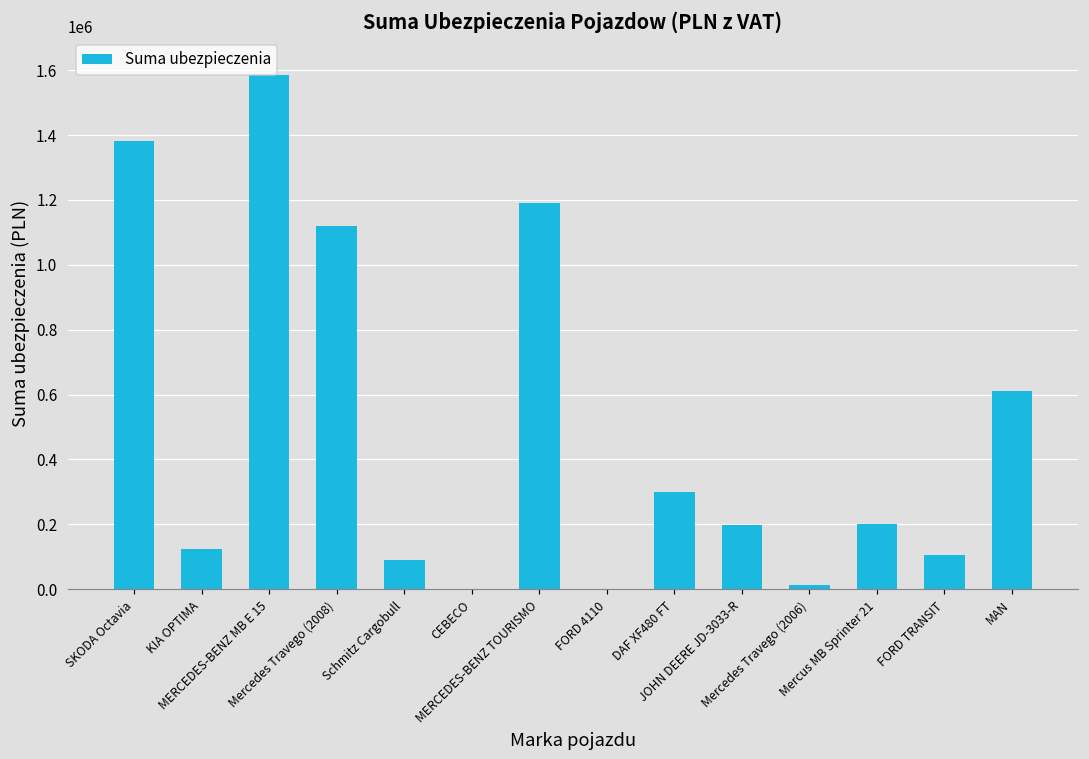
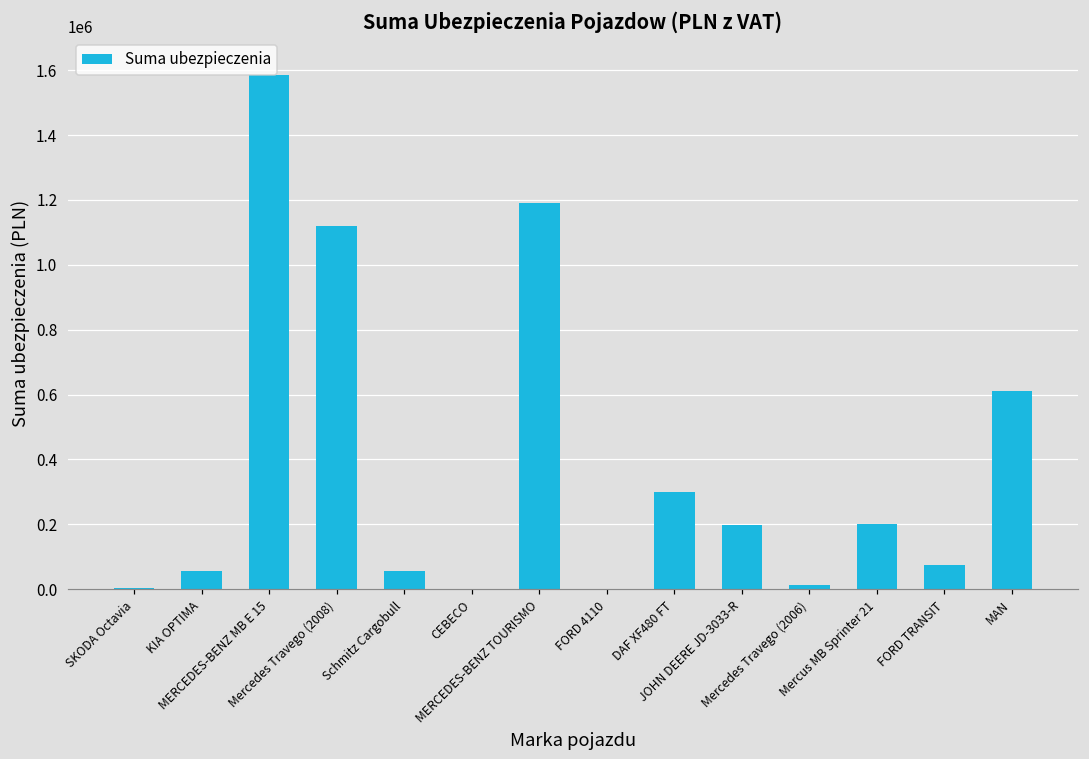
  {
-   "SKODA Octavia": 1380000,
-   "KIA OPTIMA": 120000,
+   "SKODA Octavia": 0,
+   "KIA OPTIMA": 60000,
    "MERCEDES-BENZ MB E 15": 1580000,
    "Mercedes Travego (2008)": 1120000,
-   "Schmitz Cargobull": 90000,
+   "Schmitz Cargobull": 60000,
    "CEBECO": 0,
    "MERCEDES-BENZ TOURISMO": 1190000,
    "FORD 4110": 0,
    "DAF XF480 FT": 300000,
    "JOHN DEERE JD-3033-R": 200000,
    "Mercedes Travego (2006)": 10000,
    "Mercus MB Sprinter 21": 200000,
-   "FORD TRANSIT": 110000,
+   "FORD TRANSIT": 80000,
    "MAN": 610000
  }
